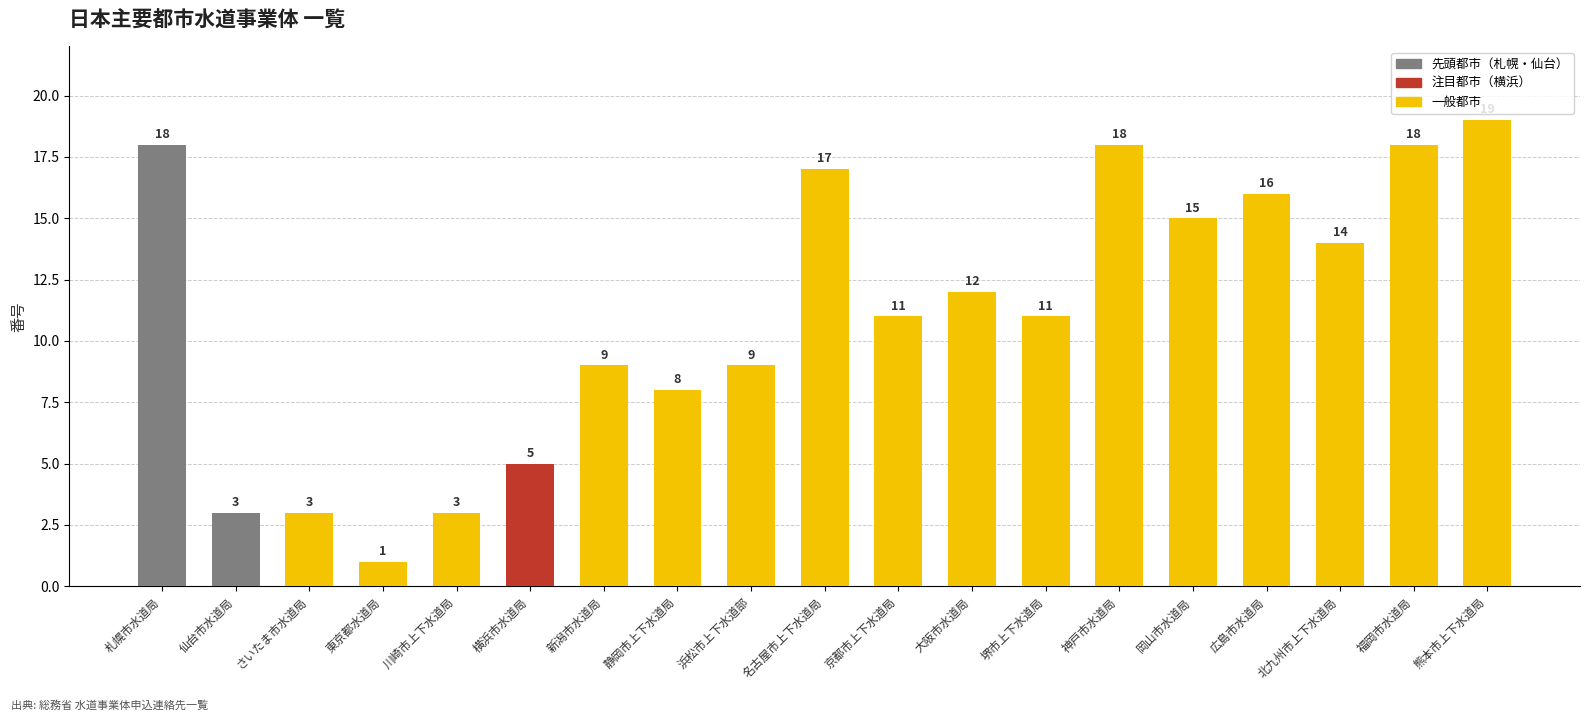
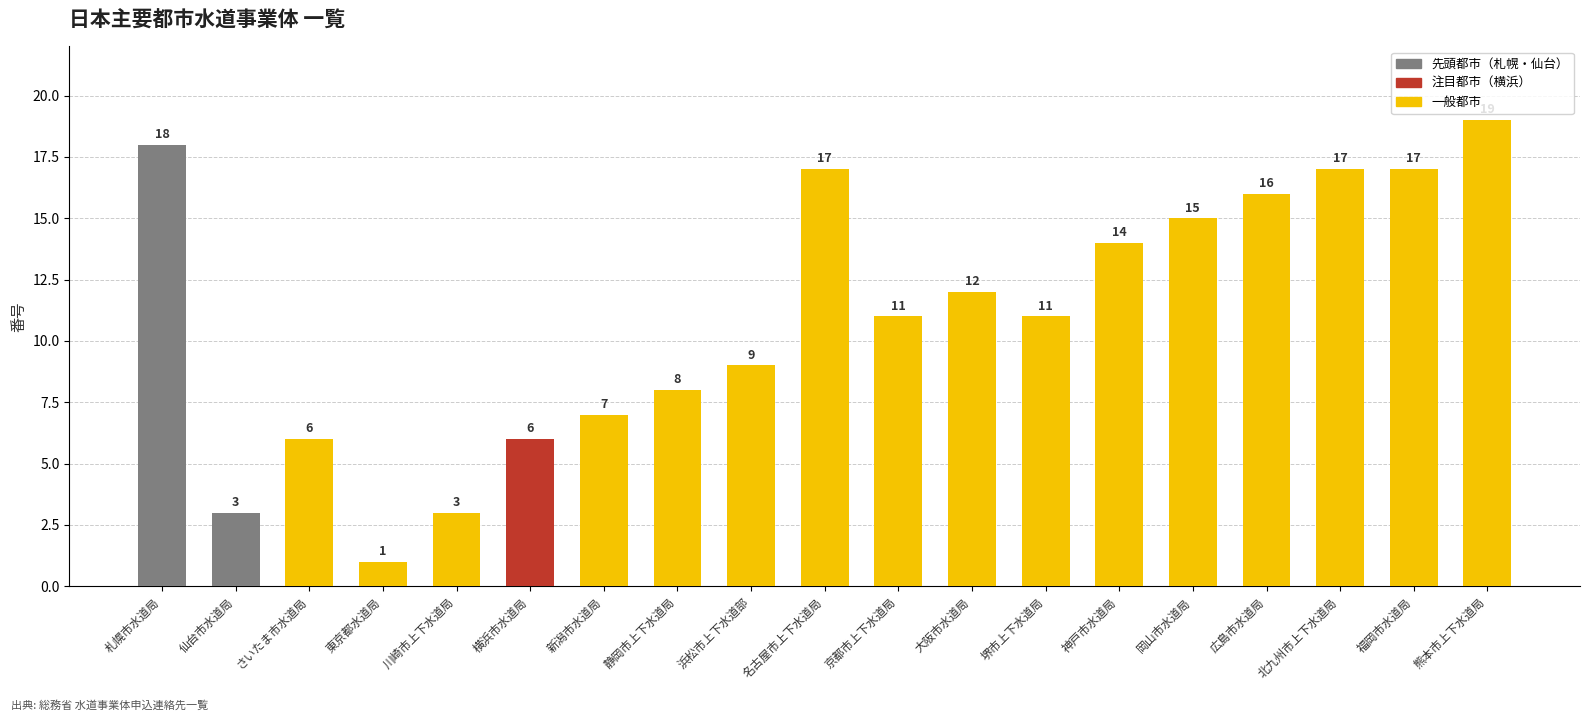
  {
    "札幌市水道局": 18,
    "仙台市水道局": 3,
-   "さいたま市水道局": 3,
+   "さいたま市水道局": 6,
    "東京都水道局": 1,
    "川崎市上下水道局": 3,
-   "横浜市水道局": 5,
-   "新潟市水道局": 9,
+   "横浜市水道局": 6,
+   "新潟市水道局": 7,
    "静岡市上下水道局": 8,
    "浜松市上下水道部": 9,
    "名古屋市上下水道局": 17,
    "京都市上下水道局": 11,
    "大阪市水道局": 12,
    "堺市上下水道局": 11,
-   "神戸市水道局": 18,
+   "神戸市水道局": 14,
    "岡山市水道局": 15,
    "広島市水道局": 16,
-   "北九州市上下水道局": 14,
-   "福岡市水道局": 18
+   "北九州市上下水道局": 17,
+   "福岡市水道局": 17
  }
